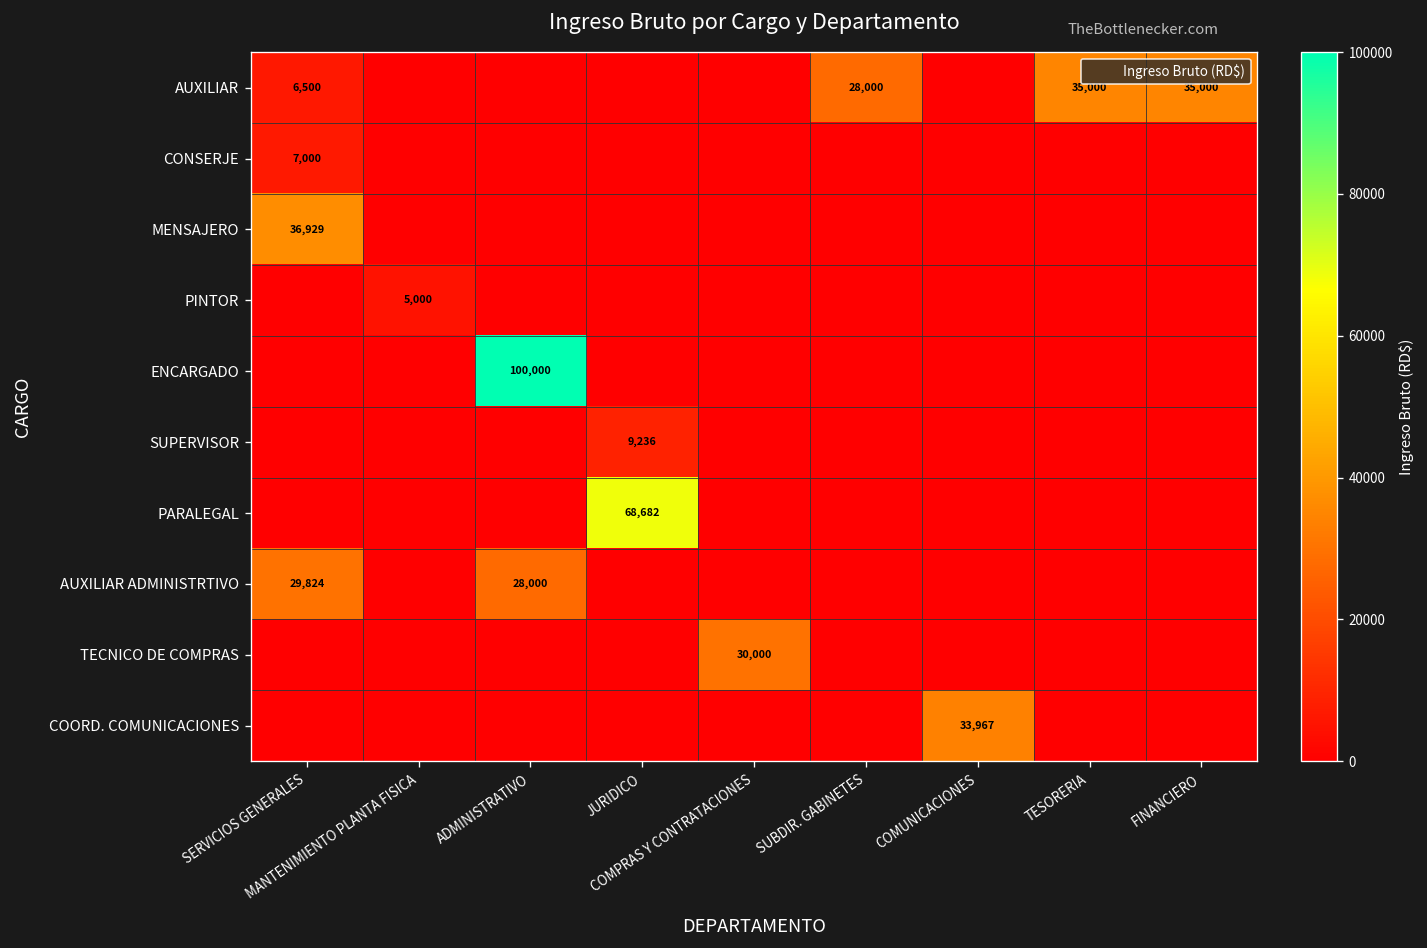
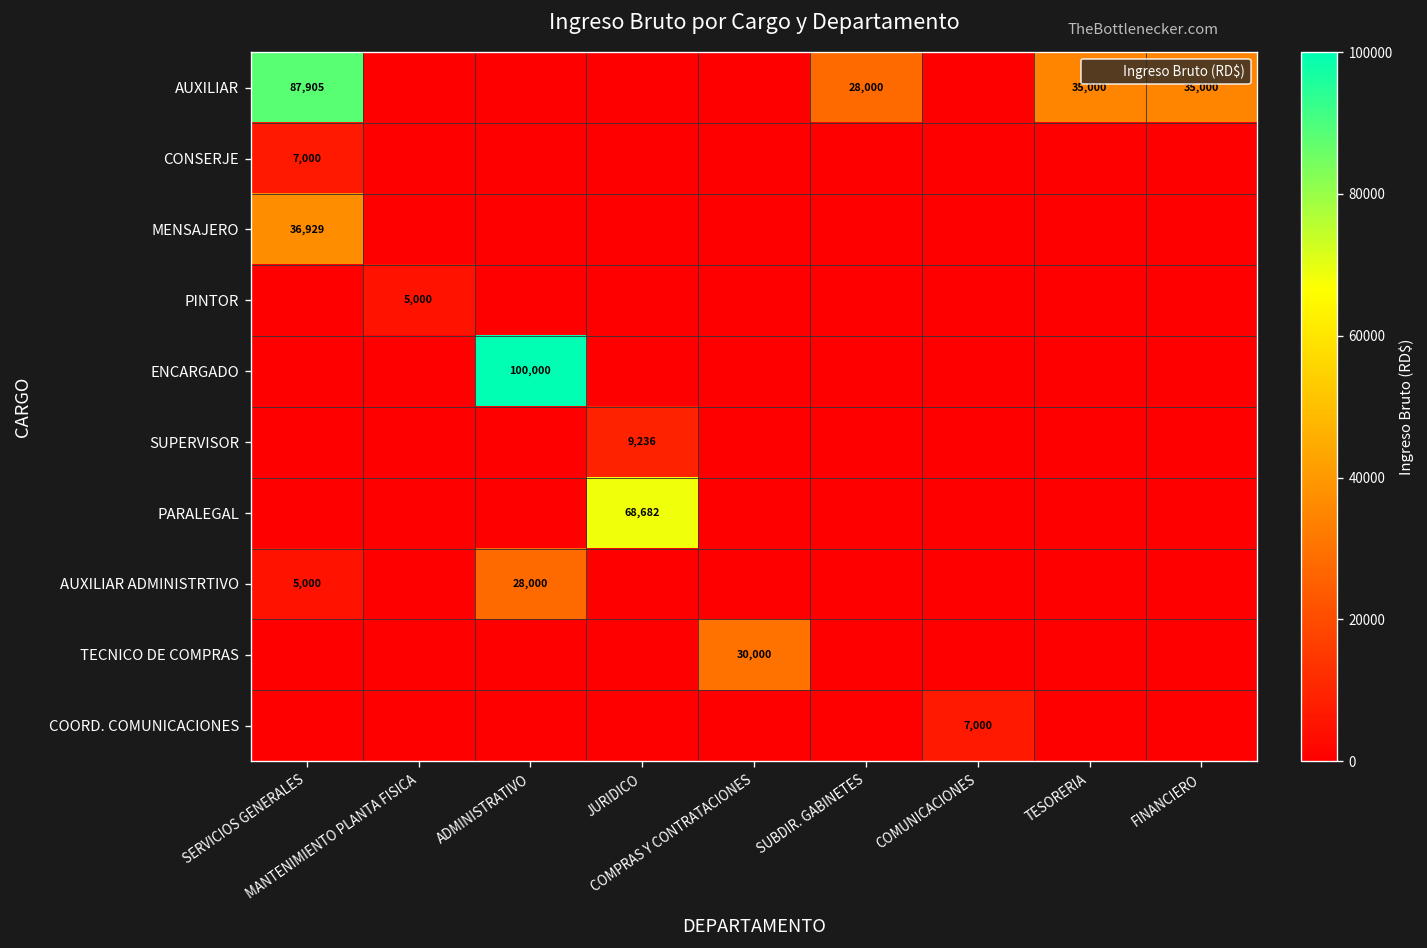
  {
    "AUXILIAR": {
-     "SERVICIOS GENERALES": "6,500",
+     "SERVICIOS GENERALES": "87,905",
      "SUBDIR. GABINETES": "28,000"
    },
    "CONSERJE": {
      "SERVICIOS GENERALES": "7,000"
    },
    "MENSAJERO": {
      "SERVICIOS GENERALES": "36,929"
    },
    "PINTOR": {
      "MANTENIMIENTO PLANTA FISICA": "5,000"
    },
    "ENCARGADO": {
      "ADMINISTRATIVO": "100,000"
    },
    "SUPERVISOR": {
      "JURIDICO": "9,236"
    },
    "PARALEGAL": {
      "JURIDICO": "68,682"
    },
    "AUXILIAR ADMINISTRTIVO": {
-     "SERVICIOS GENERALES": "29,824",
+     "SERVICIOS GENERALES": "5,000",
      "ADMINISTRATIVO": "28,000"
    },
    "TECNICO DE COMPRAS": {
      "COMPRAS Y CONTRATACIONES": "30,000"
    },
    "COORD. COMUNICACIONES": {
-     "COMUNICACIONES": "33,967"
+     "COMUNICACIONES": "7,000"
    }
  }
